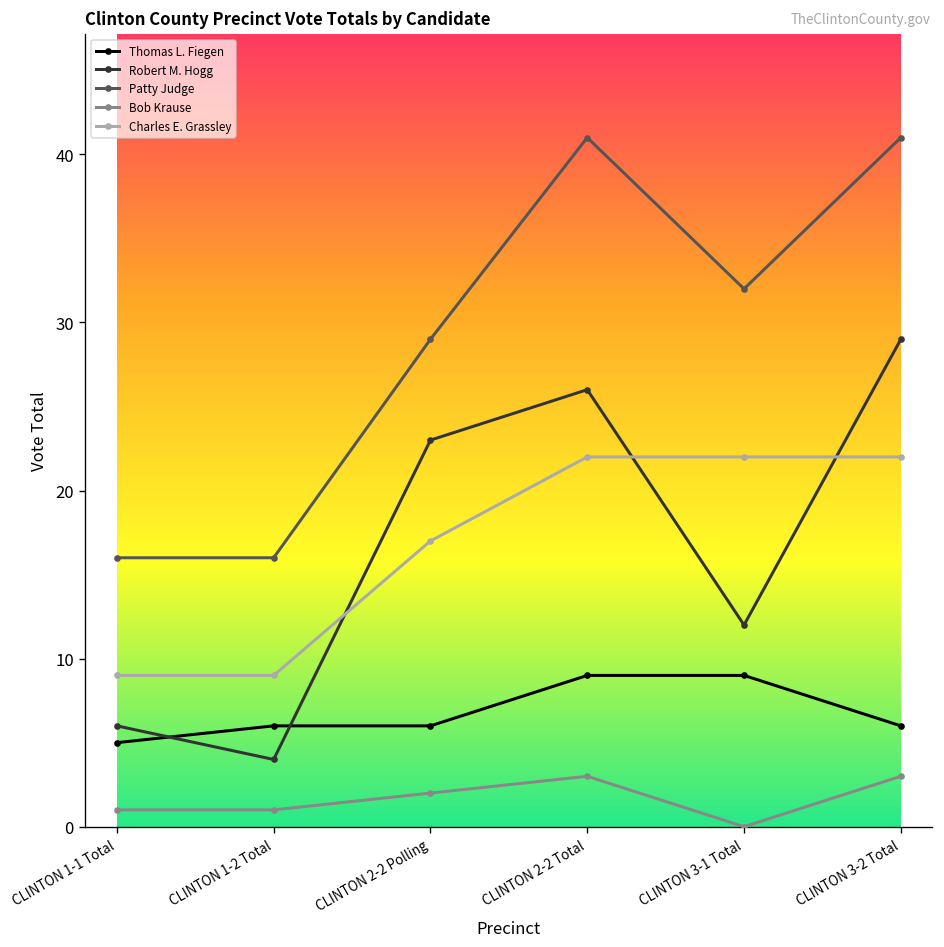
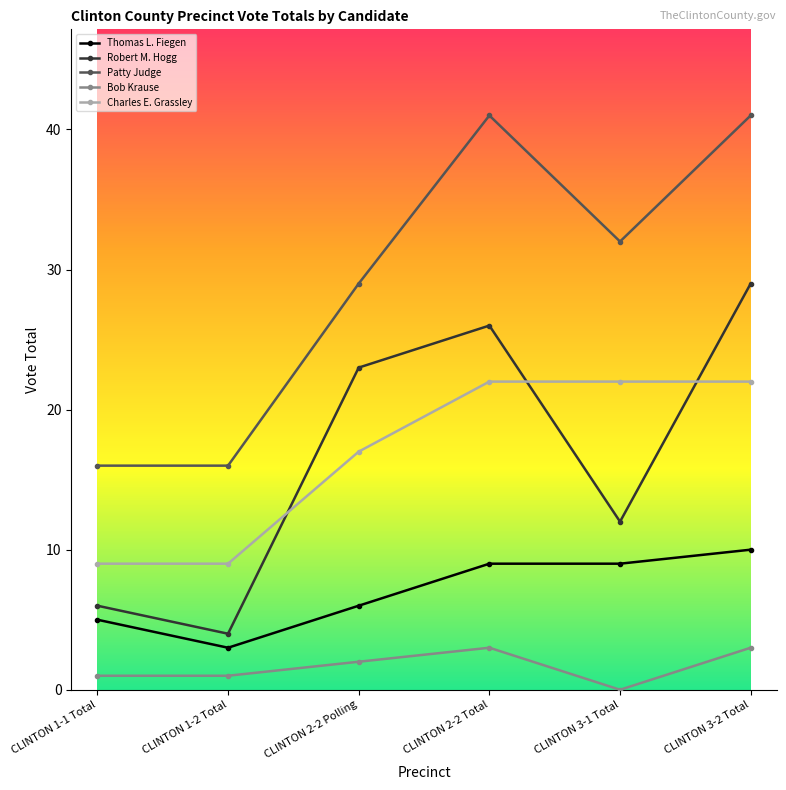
  {
    "Thomas L. Fiegen": {
      "CLINTON 1-1 Total": 5,
-     "CLINTON 1-2 Total": 6,
+     "CLINTON 1-2 Total": 3,
      "CLINTON 2-2 Polling": 6,
      "CLINTON 2-2 Total": 9,
      "CLINTON 3-1 Total": 9,
-     "CLINTON 3-2 Total": 6
+     "CLINTON 3-2 Total": 10
    }
  }
